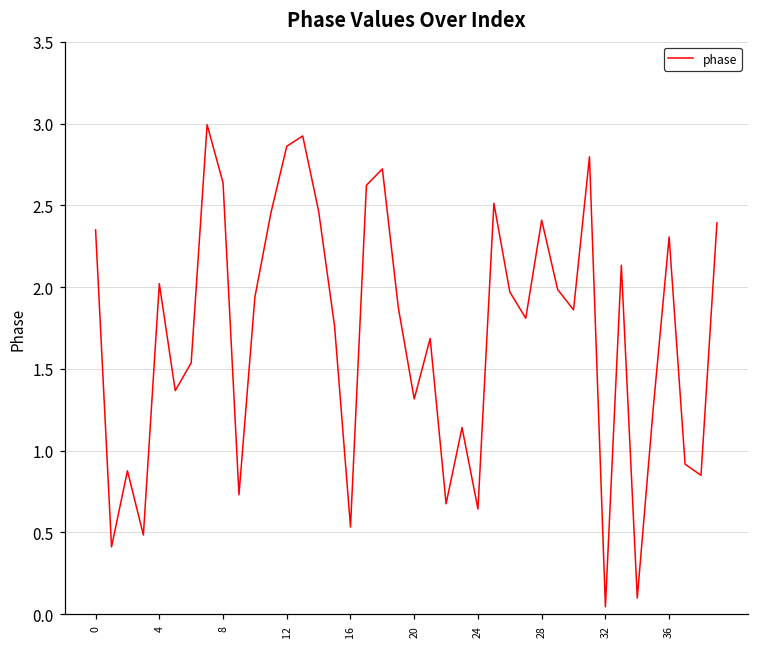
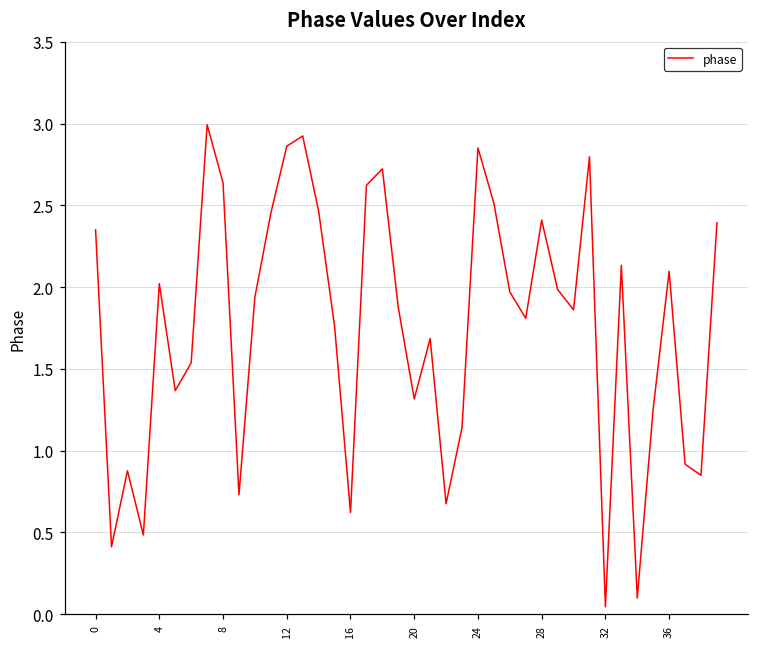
  {
    "0": 2.35,
    "4": 2.02,
    "8": 2.64,
    "12": 2.86,
-   "16": 0.53,
+   "16": 0.62,
    "20": 1.32,
-   "24": 0.64,
+   "24": 2.85,
    "28": 2.41,
    "32": 0.04,
-   "36": 2.31
+   "36": 2.10
  }
